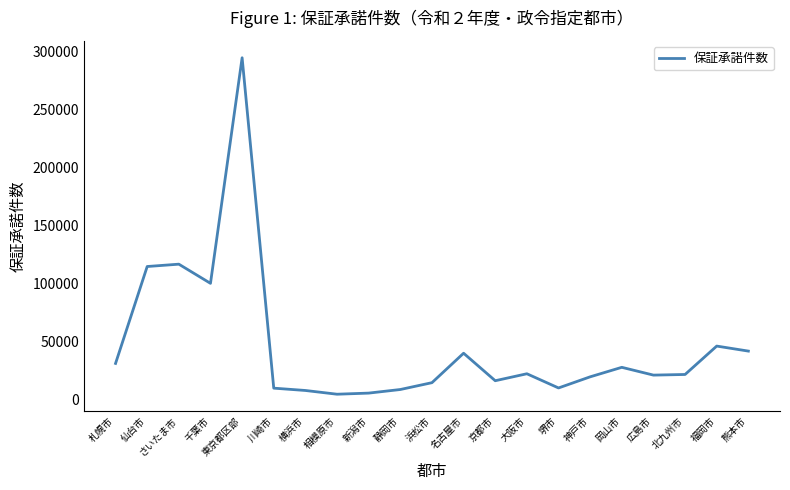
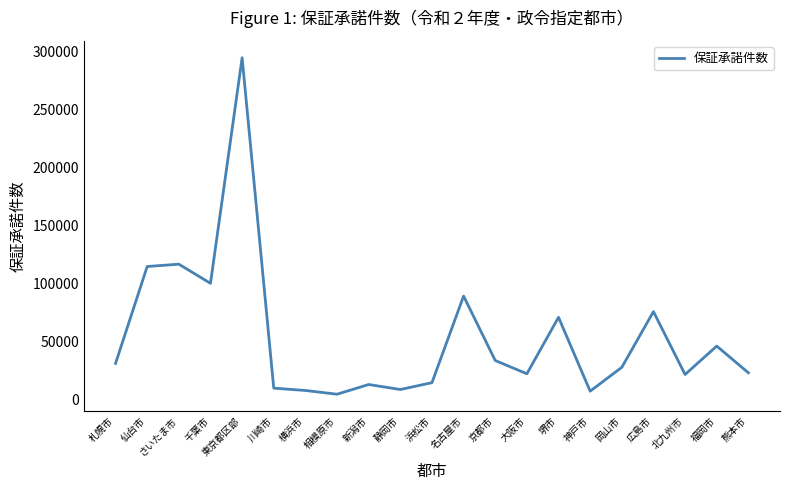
  {
    "札幌市": 31000,
    "仙台市": 115000,
    "さいたま市": 117000,
    "千葉市": 100000,
    "東京都区部": 295000,
    "川崎市": 10000,
    "横浜市": 8000,
    "相模原市": 5000,
-   "新潟市": 6000,
+   "新潟市": 13000,
    "静岡市": 9000,
    "浜松市": 15000,
-   "名古屋市": 40000,
-   "京都市": 16000,
+   "名古屋市": 89000,
+   "京都市": 34000,
    "大阪市": 22000,
-   "堺市": 10000,
-   "神戸市": 20000,
+   "堺市": 71000,
+   "神戸市": 7000,
    "岡山市": 28000,
-   "広島市": 21000,
+   "広島市": 76000,
    "北九州市": 22000,
    "福岡市": 46000,
-   "熊本市": 42000
+   "熊本市": 23000
  }
